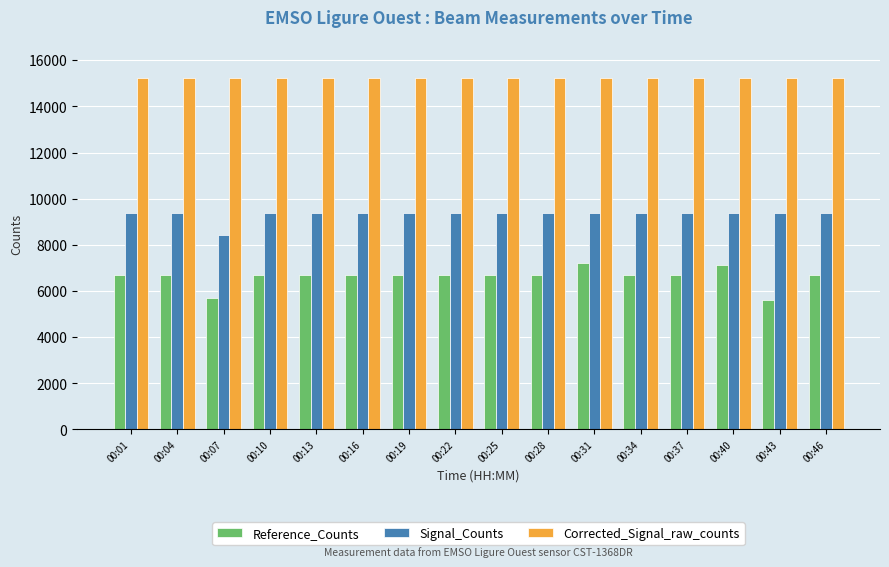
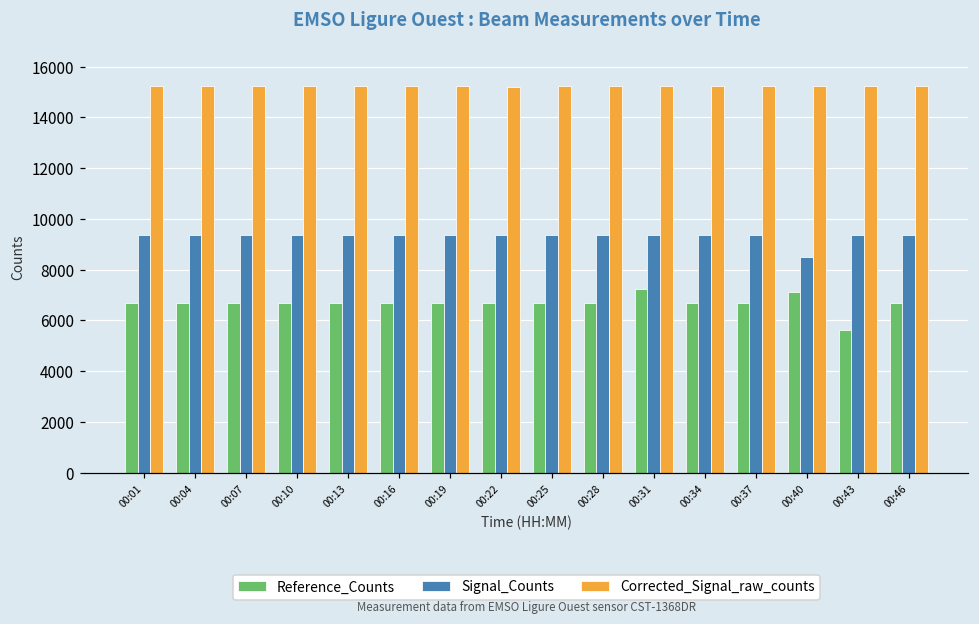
  {
    "Reference_Counts": {
      "00:01": 6700,
      "00:04": 6700,
-     "00:07": 5700,
+     "00:07": 6700,
      "00:10": 6700,
      "00:13": 6700,
      "00:16": 6700,
      "00:19": 6700,
      "00:22": 6700,
      "00:25": 6700,
      "00:28": 6700,
      "00:31": 7200,
      "00:34": 6700,
      "00:37": 6700,
      "00:40": 7100,
      "00:43": 5600,
      "00:46": 6700
    },
    "Signal_Counts": {
      "00:01": 9400,
      "00:04": 9400,
-     "00:07": 8400,
+     "00:07": 9400,
      "00:10": 9400,
      "00:13": 9400,
      "00:16": 9400,
      "00:19": 9400,
      "00:22": 9400,
      "00:25": 9400,
      "00:28": 9400,
      "00:31": 9400,
      "00:34": 9400,
      "00:37": 9400,
-     "00:40": 9400,
+     "00:40": 8500,
      "00:43": 9400,
      "00:46": 9400
    },
    "Corrected_Signal_raw_counts": {
      "00:01": 15200,
      "00:04": 15200,
      "00:07": 15200,
      "00:10": 15200,
      "00:13": 15200,
      "00:16": 15200,
      "00:19": 15200,
      "00:22": 15200,
      "00:25": 15200,
      "00:28": 15200,
      "00:31": 15200,
      "00:34": 15200,
      "00:37": 15200,
      "00:40": 15200,
      "00:43": 15200,
      "00:46": 15200
    }
  }
